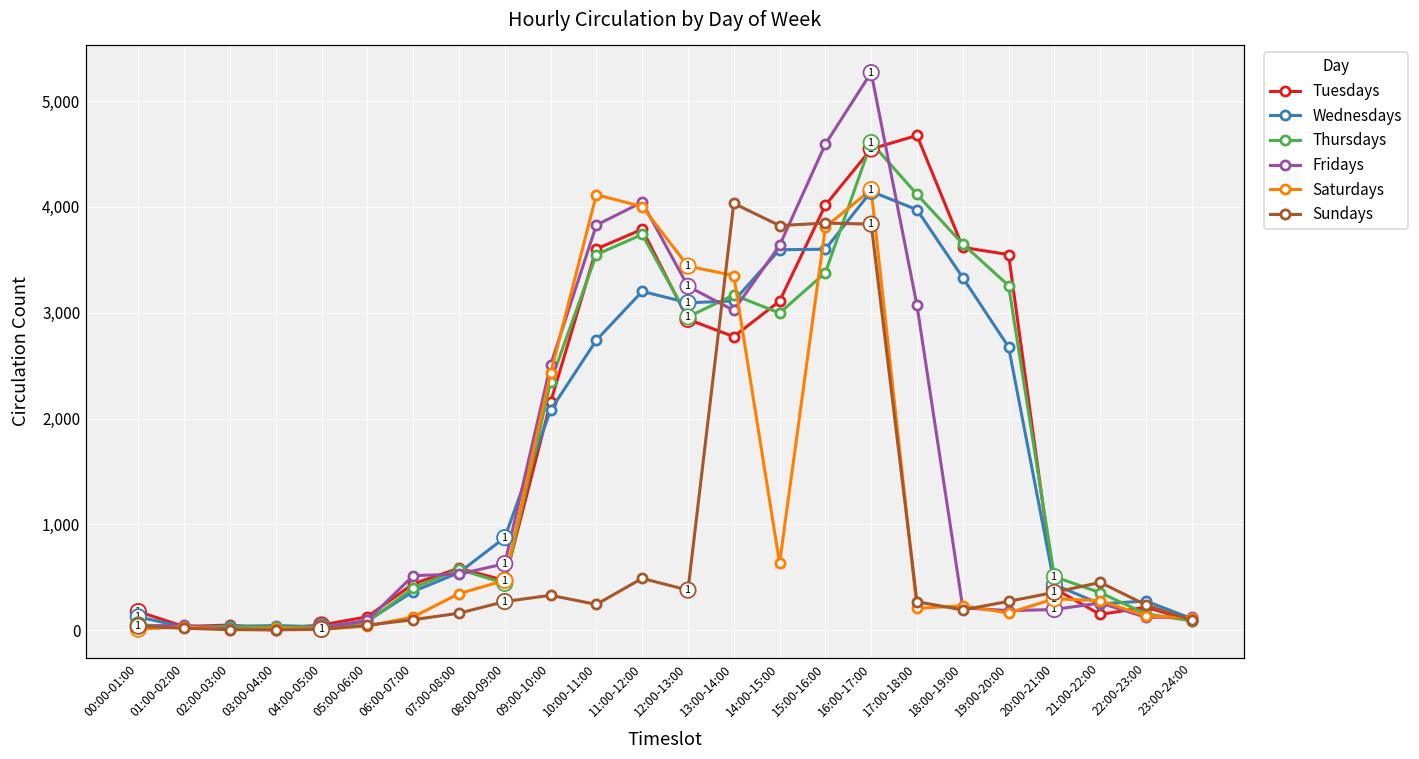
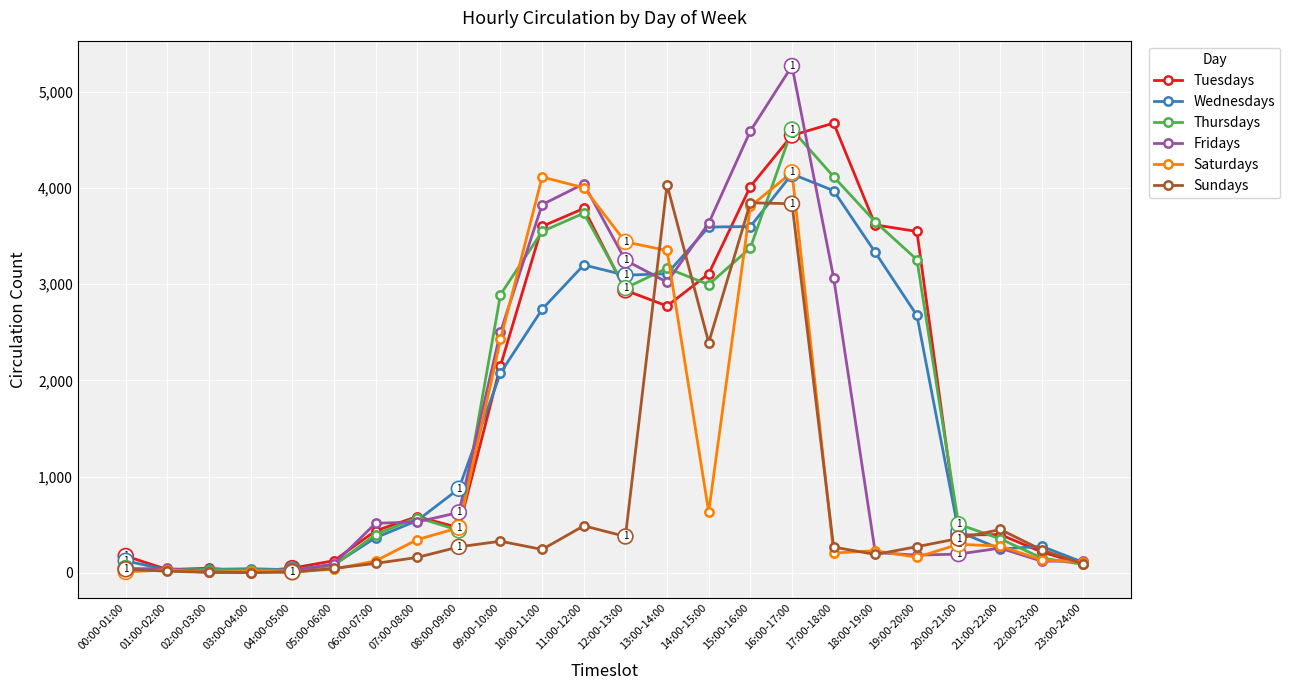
  {
    "Tuesdays": {
      "05:00-06:00": "100",
      "06:00-07:00": "400",
      "09:00-10:00": "2,200",
      "10:00-11:00": "3,600",
      "11:00-12:00": "3,800",
      "13:00-14:00": "2,800",
      "14:00-15:00": "3,100",
      "15:00-16:00": "4,000",
      "17:00-18:00": "4,700",
      "18:00-19:00": "3,600",
      "19:00-20:00": "3,500",
-     "21:00-22:00": "100"
+     "21:00-22:00": "400"
    },
    "Wednesdays": {
      "06:00-07:00": "400",
      "09:00-10:00": "2,100",
      "10:00-11:00": "2,700",
      "11:00-12:00": "3,200",
      "13:00-14:00": "3,100",
      "14:00-15:00": "3,600",
      "15:00-16:00": "3,600",
      "17:00-18:00": "4,000",
      "18:00-19:00": "3,300",
      "19:00-20:00": "2,700",
      "22:00-23:00": "300"
    },
    "Thursdays": {
      "06:00-07:00": "400",
-     "09:00-10:00": "2,300",
+     "09:00-10:00": "2,900",
      "10:00-11:00": "3,500",
      "11:00-12:00": "3,700",
      "13:00-14:00": "3,200",
      "14:00-15:00": "3,000",
      "15:00-16:00": "3,400",
      "17:00-18:00": "4,100",
      "18:00-19:00": "3,600",
      "19:00-20:00": "3,300",
      "21:00-22:00": "400"
    },
    "Fridays": {
      "06:00-07:00": "500",
      "09:00-10:00": "2,500",
      "10:00-11:00": "3,800",
      "11:00-12:00": "4,000",
      "13:00-14:00": "3,000",
      "14:00-15:00": "3,600",
      "15:00-16:00": "4,600",
      "17:00-18:00": "3,100"
    },
    "Saturdays": {
      "07:00-08:00": "300",
      "09:00-10:00": "2,400",
      "10:00-11:00": "4,100",
      "11:00-12:00": "4,000",
      "13:00-14:00": "3,400",
      "14:00-15:00": "600",
      "15:00-16:00": "3,800",
      "17:00-18:00": "200"
    },
    "Sundays": {
      "07:00-08:00": "200",
      "09:00-10:00": "300",
      "10:00-11:00": "200",
      "11:00-12:00": "500",
      "13:00-14:00": "4,000",
-     "14:00-15:00": "3,800",
+     "14:00-15:00": "2,400",
      "15:00-16:00": "3,800",
      "17:00-18:00": "300",
      "19:00-20:00": "300",
      "21:00-22:00": "500"
    }
  }
